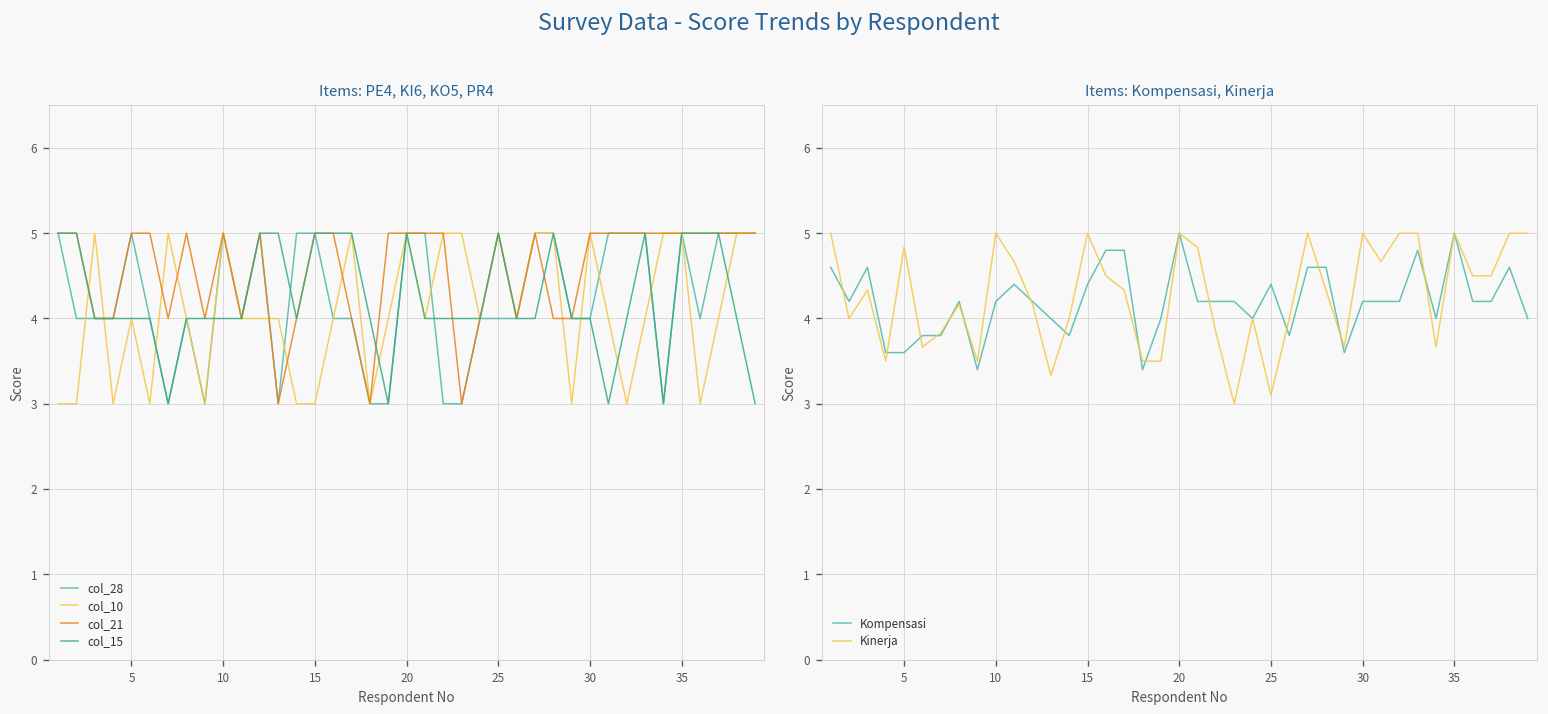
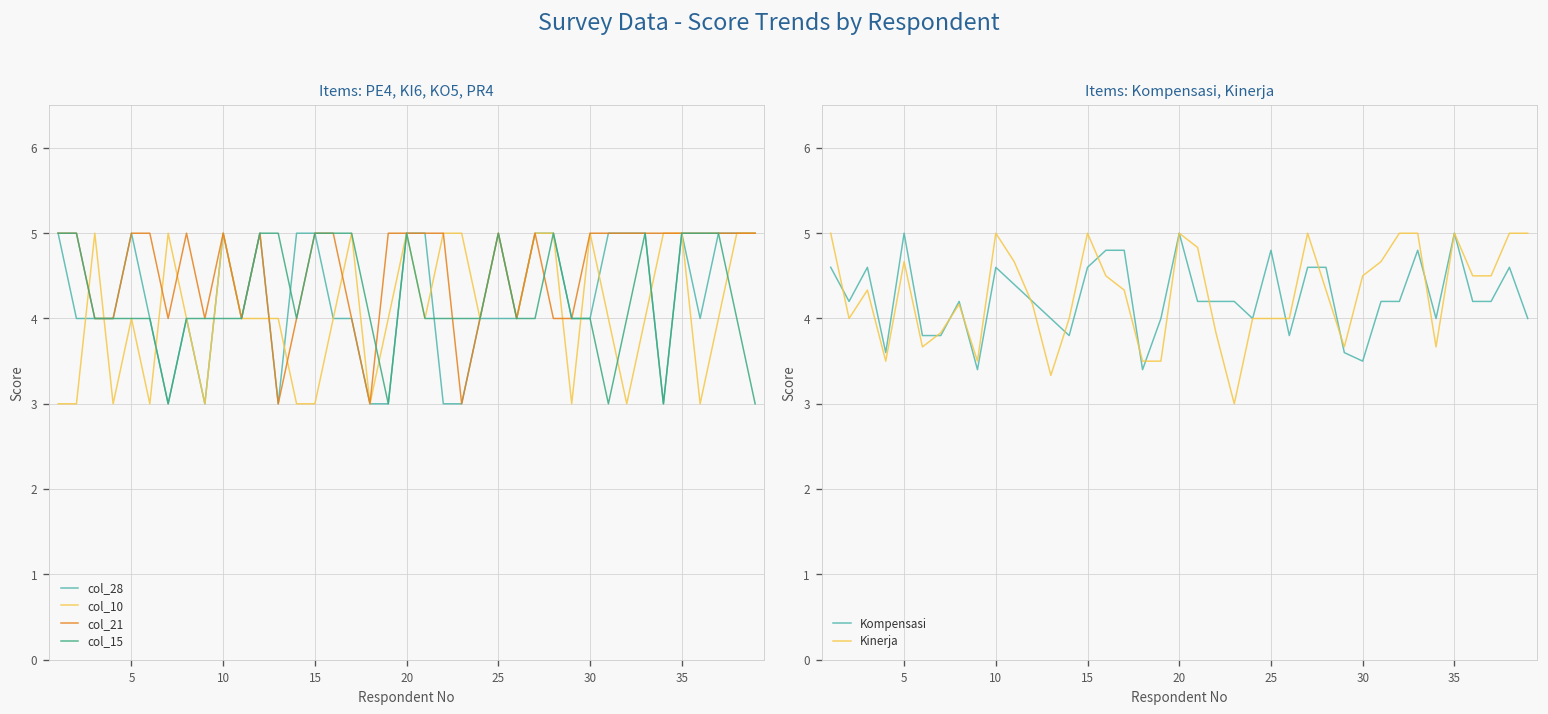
  {
    "Items: PE4, KI6, KO5, PR4": {
      "col_10": {
        "15": 3.0
      }
    },
    "Items: Kompensasi, Kinerja": {
      "Kompensasi": {
-       "5": 3.6,
-       "10": 4.2,
-       "15": 4.4,
-       "25": 4.4,
-       "30": 4.2
+       "5": 5.0,
+       "10": 4.6,
+       "15": 4.6,
+       "25": 4.8,
+       "30": 3.5
      },
      "Kinerja": {
-       "5": 4.8,
+       "5": 4.7,
        "10": 5.0,
        "15": 5.0,
-       "25": 3.1,
-       "30": 5.0
+       "25": 4.0,
+       "30": 4.5
      }
    }
  }
